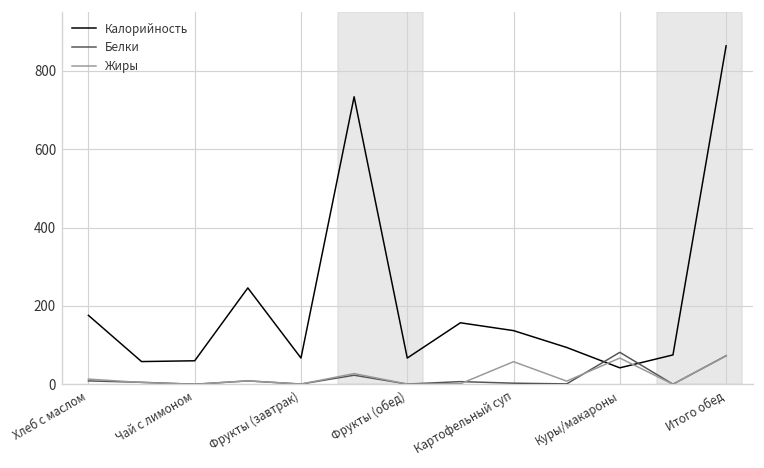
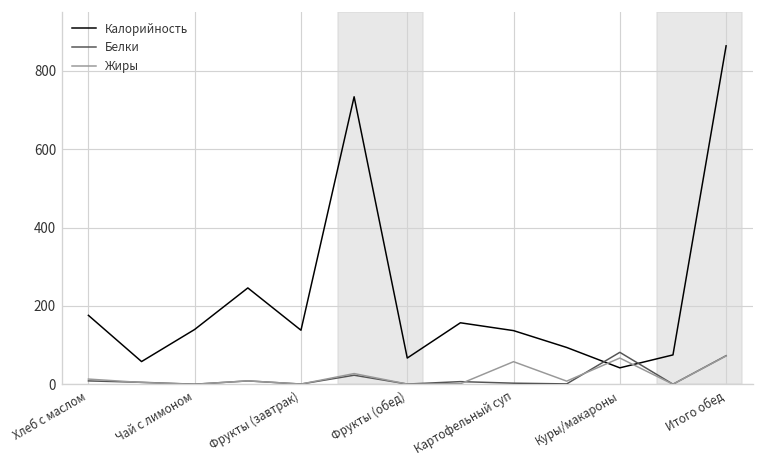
  {
    "Калорийность": {
      "Хлеб с маслом": 180,
-     "Чай с лимоном": 60,
-     "Фрукты (завтрак)": 70,
+     "Чай с лимоном": 140,
+     "Фрукты (завтрак)": 140,
      "Фрукты (обед)": 70,
      "Картофельный суп": 140,
      "Куры/макароны": 40,
      "Итого обед": 860
    },
    "Белки": {
      "Картофельный суп": 0,
      "Куры/макароны": 80
    },
    "Жиры": {
      "Картофельный суп": 60,
      "Куры/макароны": 70
    }
  }
